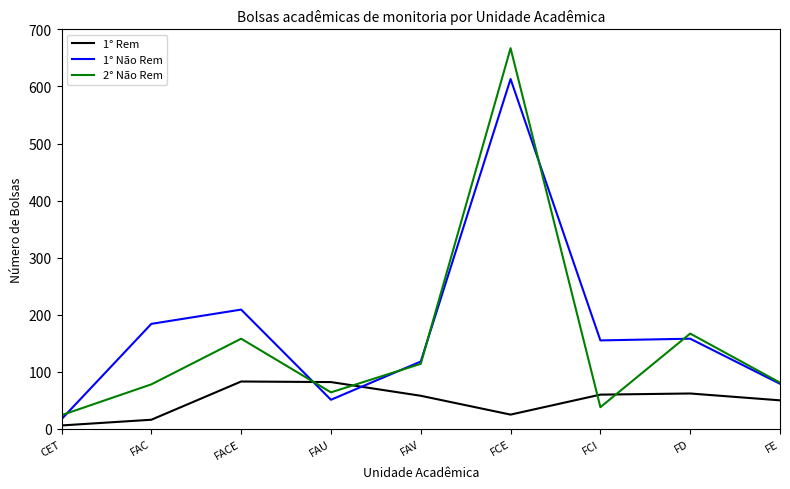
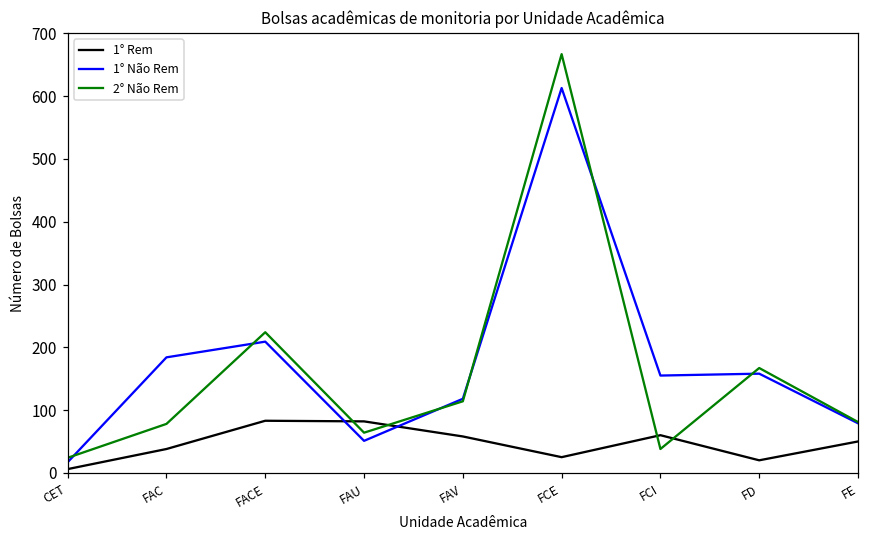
  {
    "1° Rem": {
      "CET": 10,
-     "FAC": 20,
+     "FAC": 40,
      "FACE": 80,
      "FAU": 80,
      "FAV": 60,
      "FCE": 30,
      "FCI": 60,
-     "FD": 60,
+     "FD": 20,
      "FE": 50
    },
    "1° Não Rem": {
      "CET": 20,
      "FAC": 180,
      "FACE": 210,
      "FAU": 50,
      "FCE": 610,
      "FCI": 160,
      "FD": 160
    },
    "2° Não Rem": {
      "CET": 20,
      "FAC": 80,
-     "FACE": 160,
+     "FACE": 220,
      "FAU": 60,
      "FCE": 670,
      "FCI": 40,
      "FD": 170
    }
  }
